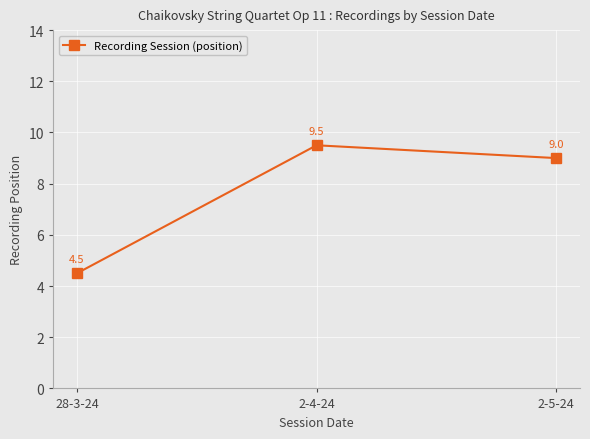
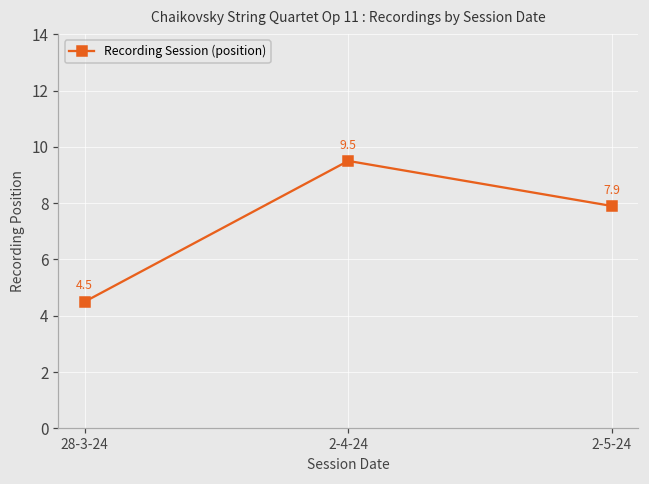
  {
    "28-3-24": 4.5,
    "2-4-24": 9.5,
-   "2-5-24": 9.0
+   "2-5-24": 7.9
  }
